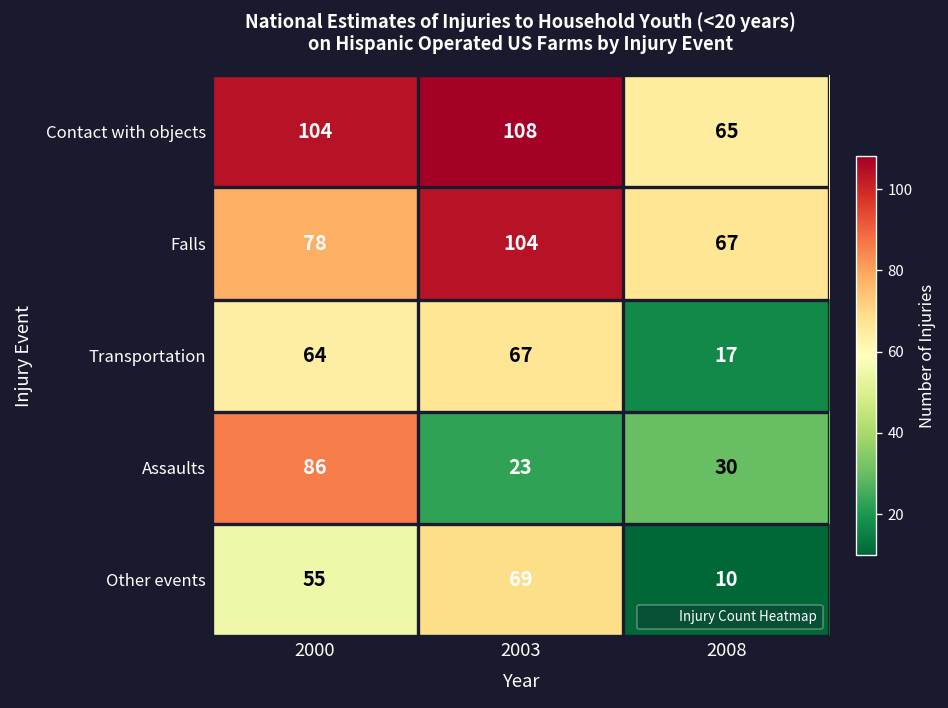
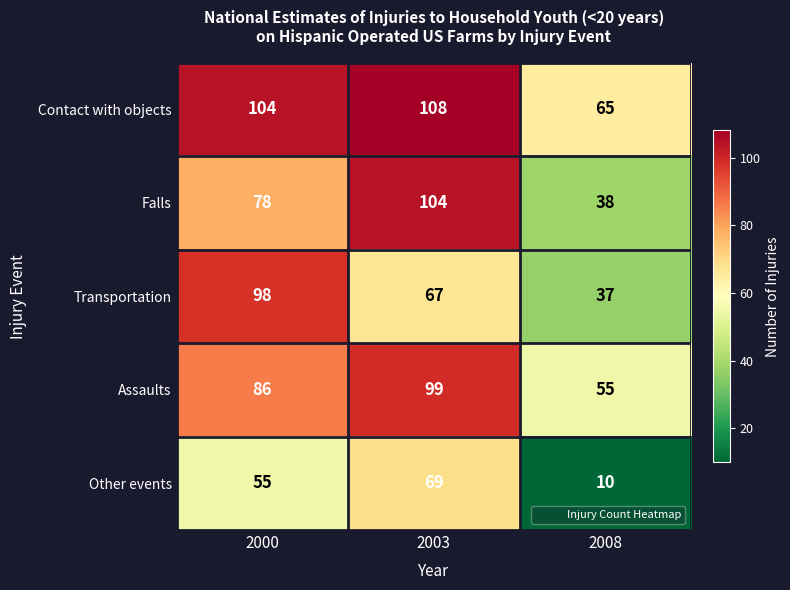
  {
    "Contact with objects": {
      "2000": 104,
      "2003": 108,
      "2008": 65
    },
    "Falls": {
      "2000": 78,
      "2003": 104,
-     "2008": 67
+     "2008": 38
    },
    "Transportation": {
-     "2000": 64,
+     "2000": 98,
      "2003": 67,
-     "2008": 17
+     "2008": 37
    },
    "Assaults": {
      "2000": 86,
-     "2003": 23,
-     "2008": 30
+     "2003": 99,
+     "2008": 55
    },
    "Other events": {
      "2000": 55,
      "2003": 69,
      "2008": 10
    }
  }
